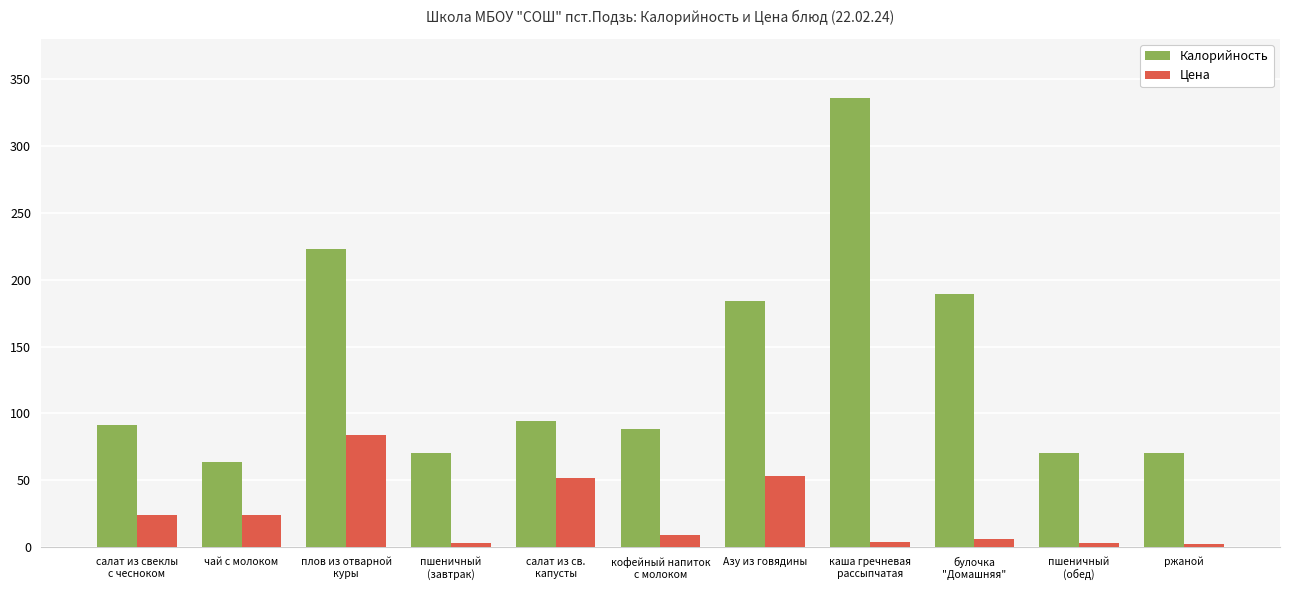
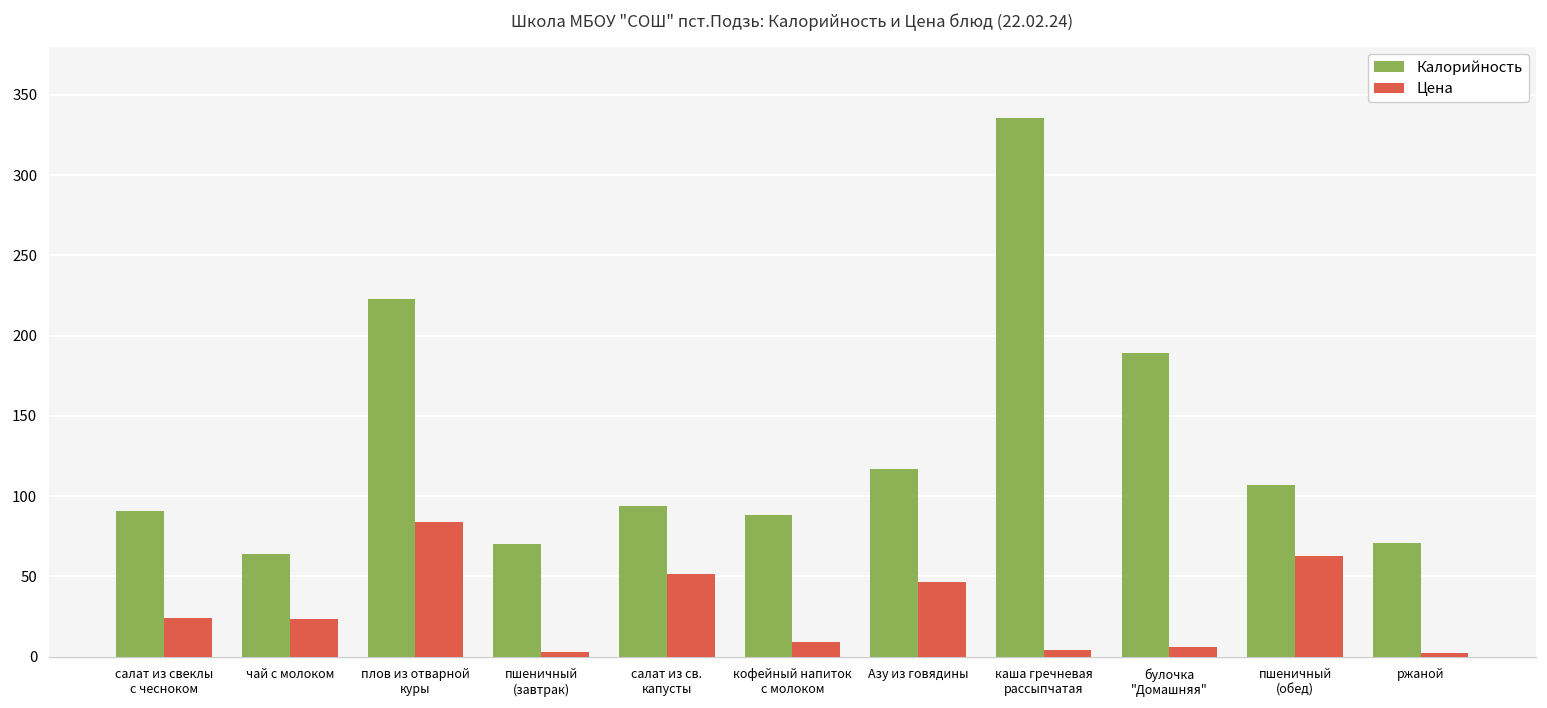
  {
    "Калорийность": {
      "салат из свеклы с чесноком": 91,
      "чай с молоком": 64,
      "плов из отварной куры": 223,
      "пшеничный (завтрак)": 70,
      "салат из св. капусты": 94,
      "кофейный напиток с молоком": 88,
-     "Азу из говядины": 184,
+     "Азу из говядины": 117,
      "каша гречневая рассыпчатая": 336,
      "булочка \"Домашняя\"": 189,
-     "пшеничный (обед)": 70,
+     "пшеничный (обед)": 107,
      "ржаной": 70
    },
    "Цена": {
      "салат из свеклы с чесноком": 24,
      "чай с молоком": 24,
      "плов из отварной куры": 84,
      "пшеничный (завтрак)": 3,
      "салат из св. капусты": 52,
      "кофейный напиток с молоком": 9,
-     "Азу из говядины": 54,
+     "Азу из говядины": 47,
      "каша гречневая рассыпчатая": 4,
      "булочка \"Домашняя\"": 6,
-     "пшеничный (обед)": 3,
+     "пшеничный (обед)": 63,
      "ржаной": 2
    }
  }
